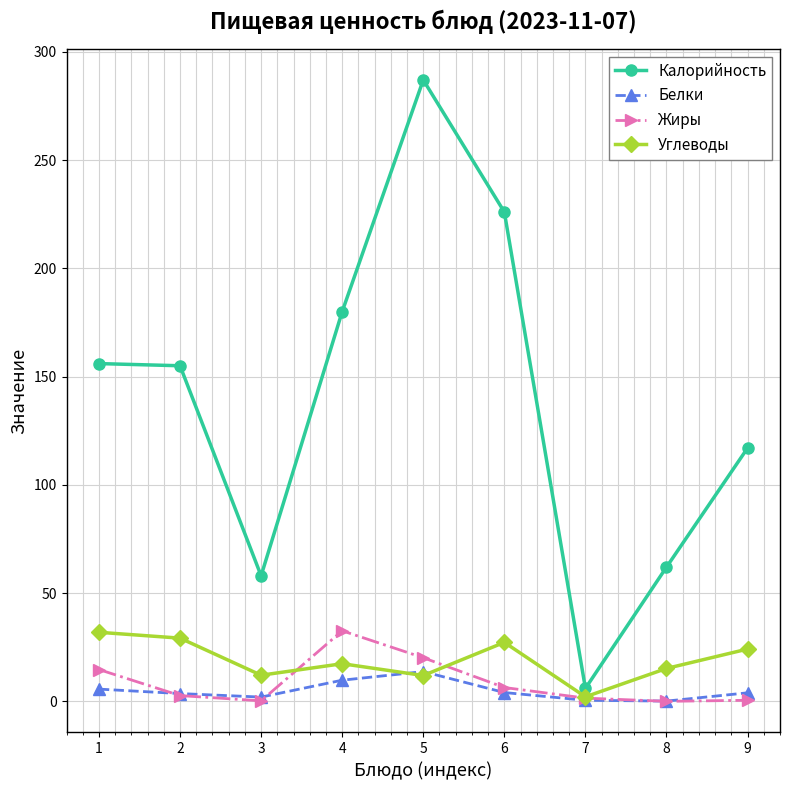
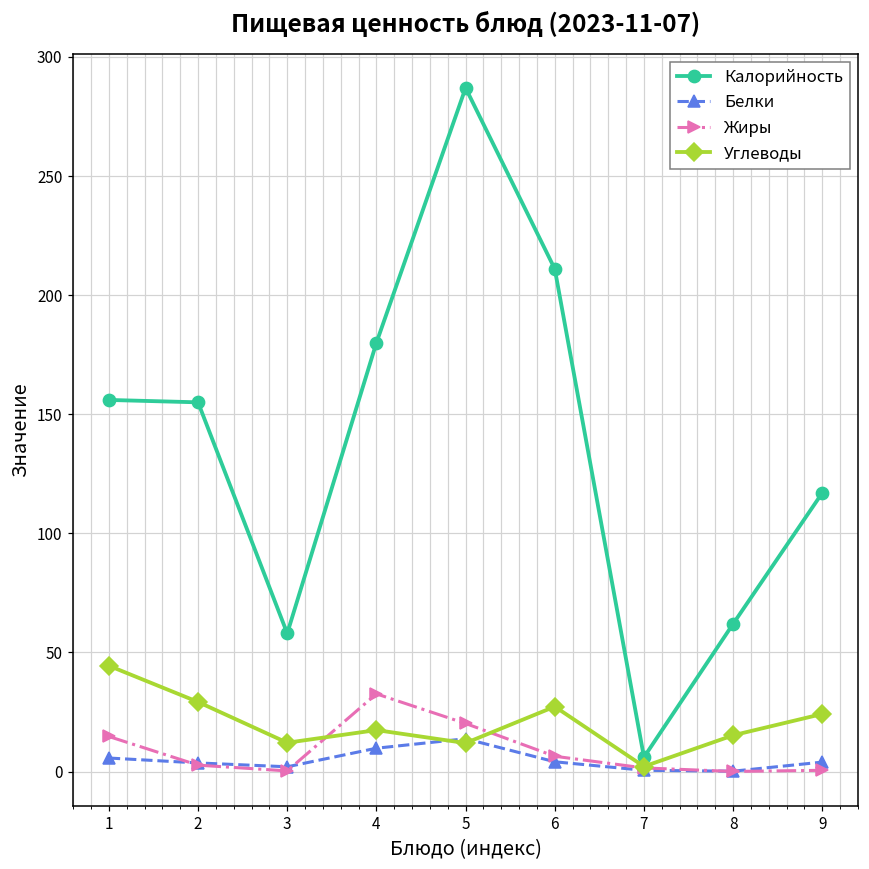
  {
    "Калорийность": {
      "1": 156,
      "2": 155,
      "3": 58,
      "4": 180,
      "5": 287,
-     "6": 226,
+     "6": 211,
      "7": 6,
      "8": 62,
      "9": 117
    },
    "Белки": {
      "1": 6,
      "3": 2,
      "4": 10,
      "5": 14,
      "6": 4,
      "9": 4
    },
    "Жиры": {
      "1": 15,
      "3": 0,
      "4": 33,
      "5": 20,
      "6": 6,
      "9": 1
    },
    "Углеводы": {
-     "1": 32,
+     "1": 44,
      "2": 29,
      "3": 12,
      "4": 17,
      "5": 12,
      "6": 27,
      "8": 15,
      "9": 24
    }
  }
